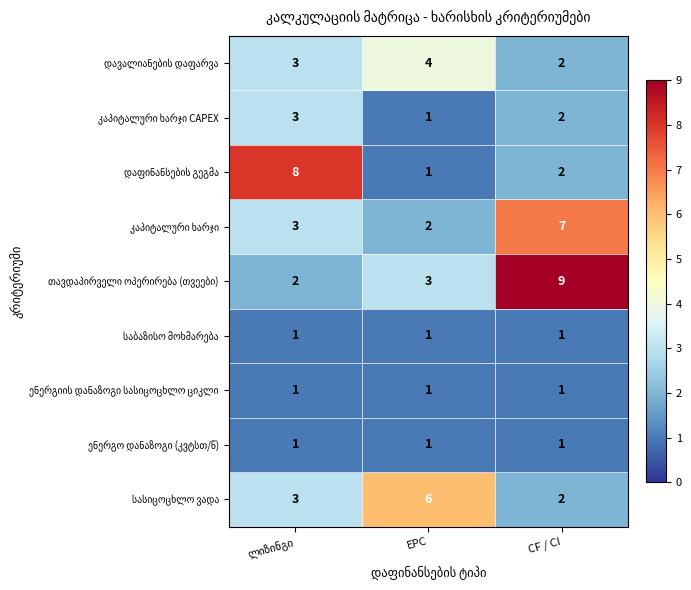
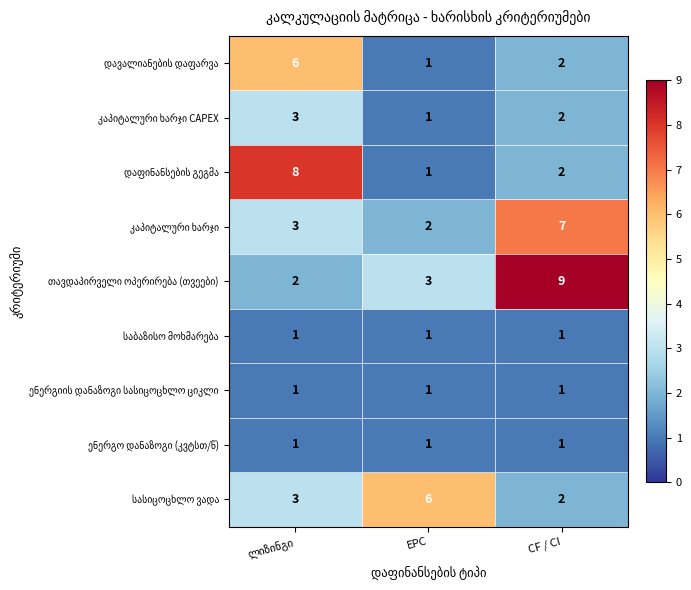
  {
    "დავალიანების დაფარვა": {
-     "ლიზინგი": 3,
-     "EPC": 4,
+     "ლიზინგი": 6,
+     "EPC": 1,
      "CF / CI": 2
    },
    "კაპიტალური ხარჯი CAPEX": {
      "ლიზინგი": 3,
      "EPC": 1,
      "CF / CI": 2
    },
    "დაფინანსების გეგმა": {
      "ლიზინგი": 8,
      "EPC": 1,
      "CF / CI": 2
    },
    "კაპიტალური ხარჯი": {
      "ლიზინგი": 3,
      "EPC": 2,
      "CF / CI": 7
    },
    "თავდაპირველი ოპერირება (თვეები)": {
      "ლიზინგი": 2,
      "EPC": 3,
      "CF / CI": 9
    },
    "საბაზისო მოხმარება": {
      "ლიზინგი": 1,
      "EPC": 1,
      "CF / CI": 1
    },
    "ენერგიის დანაზოგი სასიცოცხლო ციკლი": {
      "ლიზინგი": 1,
      "EPC": 1,
      "CF / CI": 1
    },
    "ენერგო დანაზოგი (კვტსთ/წ)": {
      "ლიზინგი": 1,
      "EPC": 1,
      "CF / CI": 1
    },
    "სასიცოცხლო ვადა": {
      "ლიზინგი": 3,
      "EPC": 6,
      "CF / CI": 2
    }
  }
